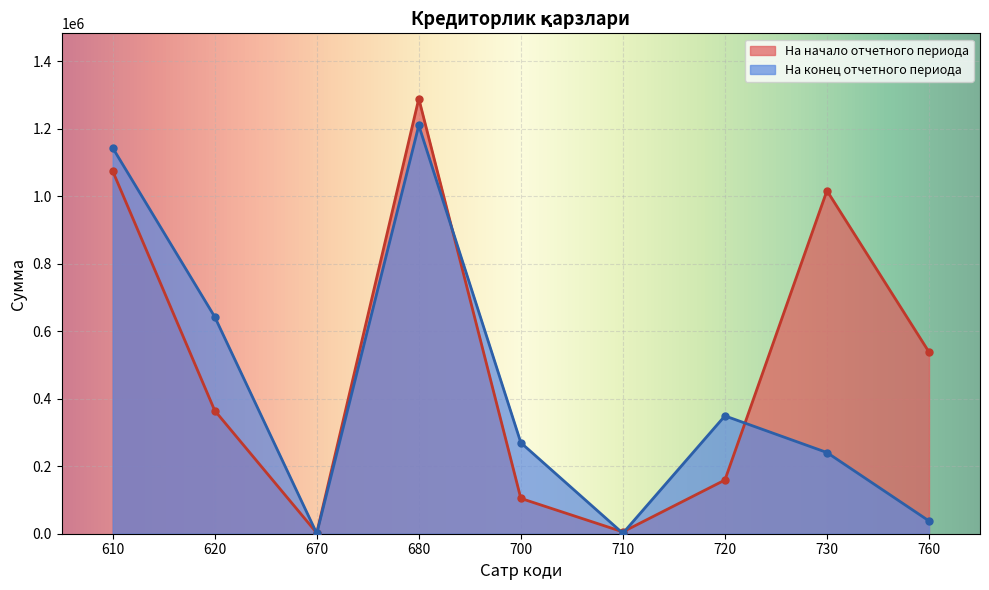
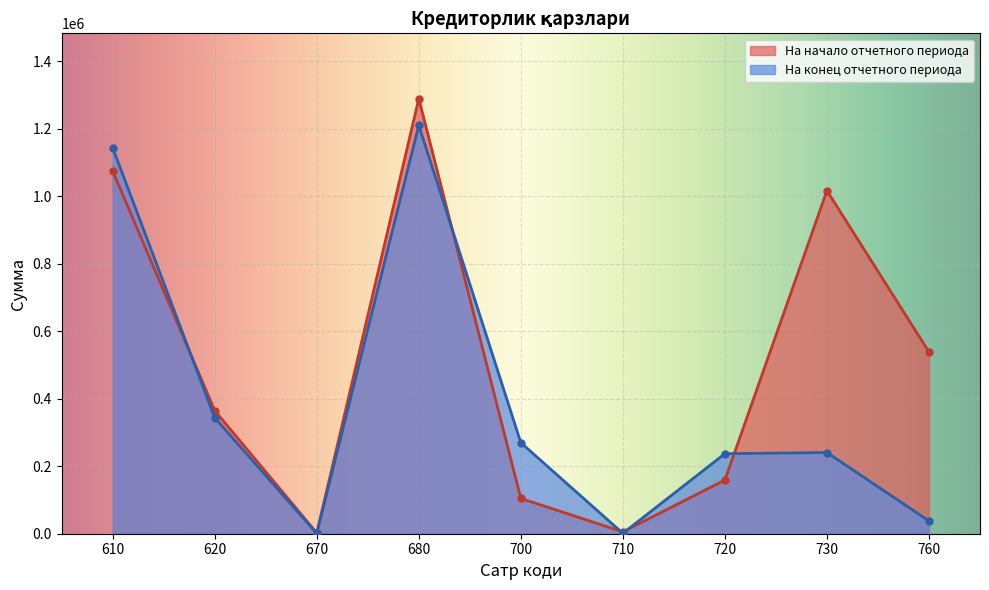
  {
    "На начало отчетного периода": {
      "610": 1070000,
      "620": 360000,
      "680": 1290000,
      "700": 100000,
      "720": 160000,
      "730": 1020000,
      "760": 540000
    },
    "На конец отчетного периода": {
      "610": 1140000,
-     "620": 640000,
+     "620": 340000,
      "680": 1210000,
      "700": 270000,
-     "720": 350000,
+     "720": 240000,
      "730": 240000,
      "760": 40000
    }
  }
